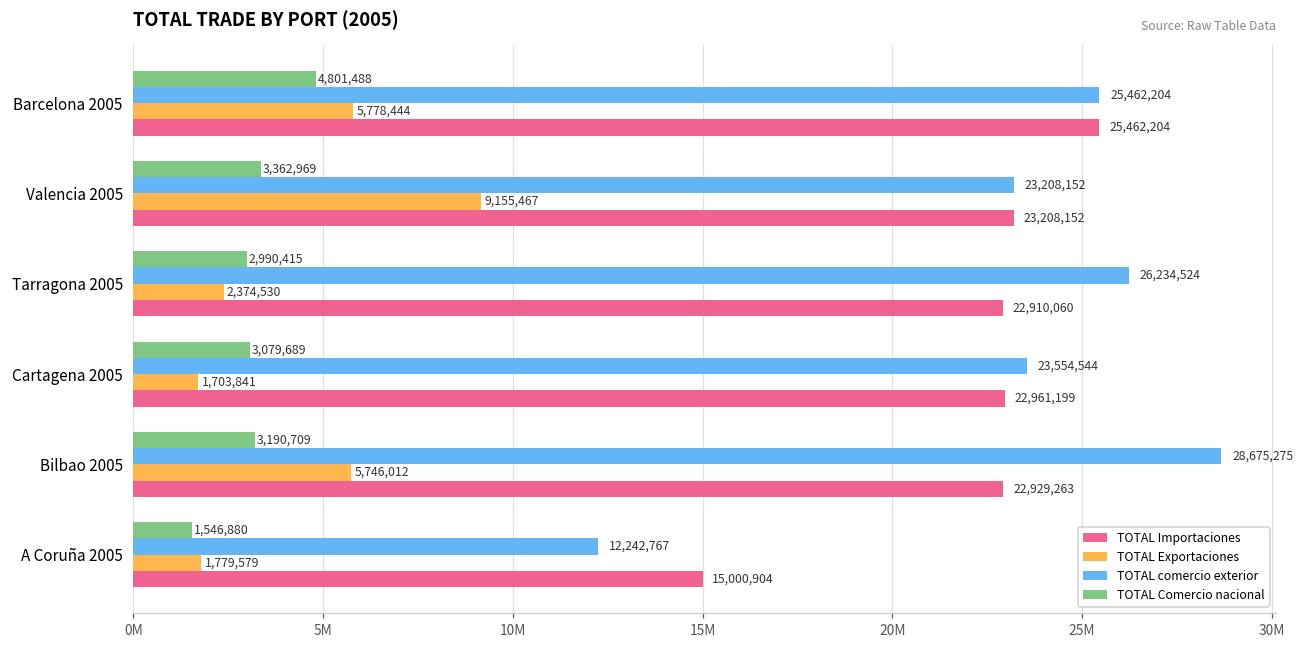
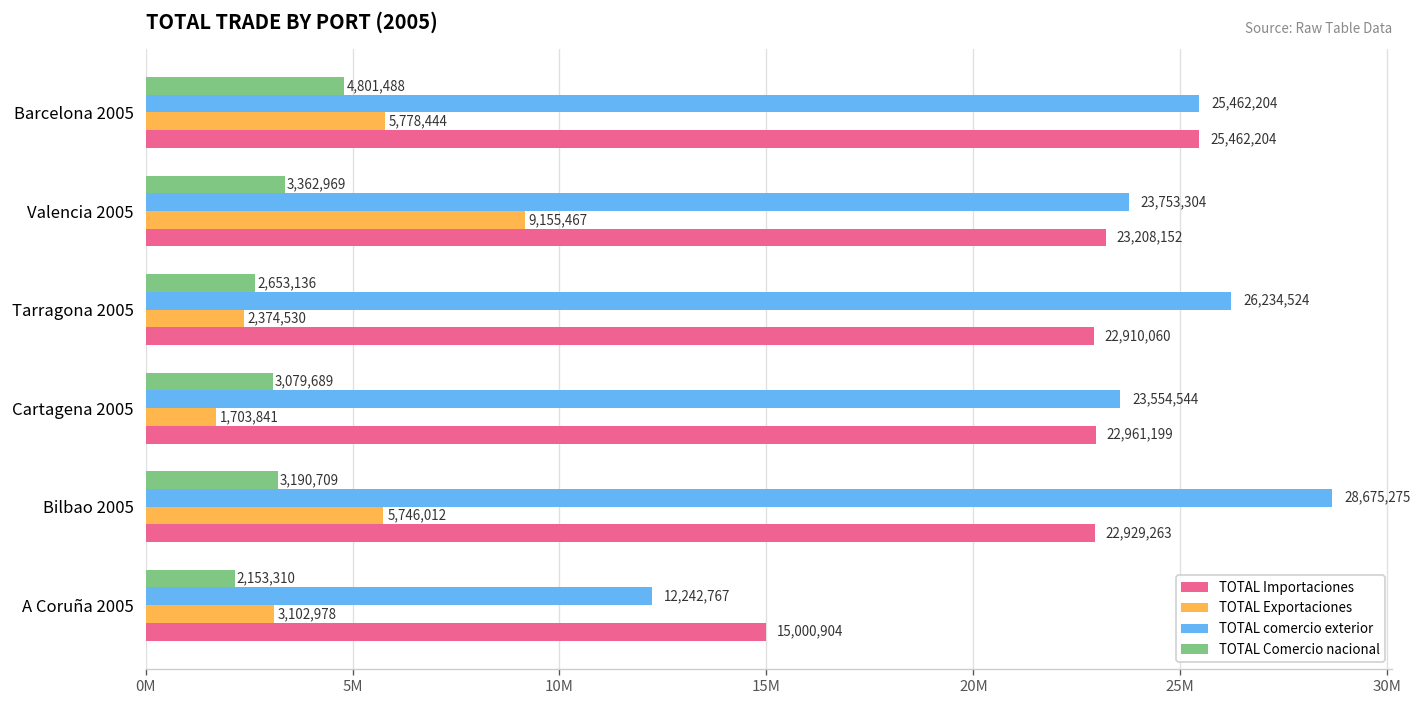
  {
    "TOTAL Importaciones": {
      "Barcelona 2005": "25,462,204",
      "Valencia 2005": "23,208,152",
      "Tarragona 2005": "22,910,060",
      "Cartagena 2005": "22,961,199",
      "Bilbao 2005": "22,929,263",
      "A Coruña 2005": "15,000,904"
    },
    "TOTAL Exportaciones": {
      "Barcelona 2005": "5,778,444",
      "Valencia 2005": "9,155,467",
      "Tarragona 2005": "2,374,530",
      "Cartagena 2005": "1,703,841",
      "Bilbao 2005": "5,746,012",
-     "A Coruña 2005": "1,779,579"
+     "A Coruña 2005": "3,102,978"
    },
    "TOTAL comercio exterior": {
      "Barcelona 2005": "25,462,204",
-     "Valencia 2005": "23,208,152",
+     "Valencia 2005": "23,753,304",
      "Tarragona 2005": "26,234,524",
      "Cartagena 2005": "23,554,544",
      "Bilbao 2005": "28,675,275",
      "A Coruña 2005": "12,242,767"
    },
    "TOTAL Comercio nacional": {
      "Barcelona 2005": "4,801,488",
      "Valencia 2005": "3,362,969",
-     "Tarragona 2005": "2,990,415",
+     "Tarragona 2005": "2,653,136",
      "Cartagena 2005": "3,079,689",
      "Bilbao 2005": "3,190,709",
-     "A Coruña 2005": "1,546,880"
+     "A Coruña 2005": "2,153,310"
    }
  }
